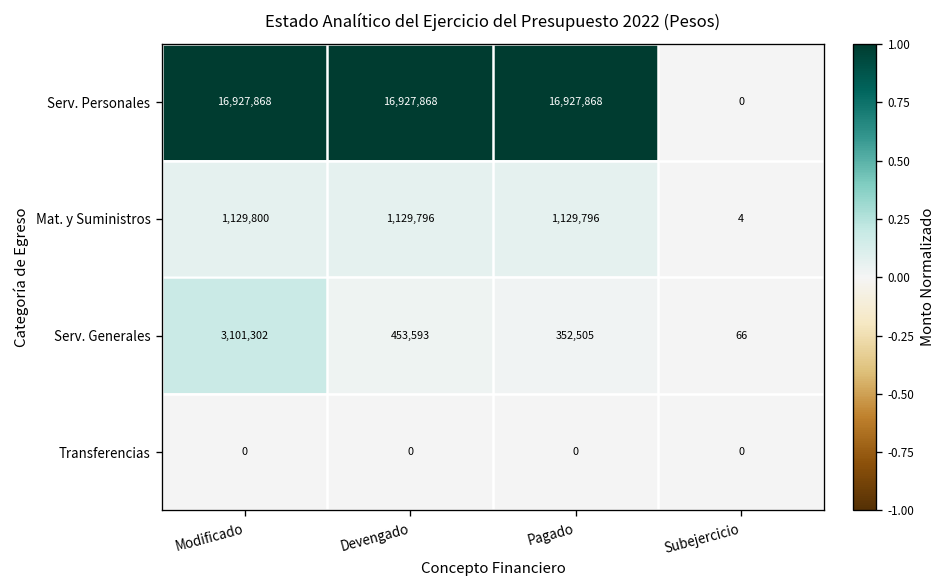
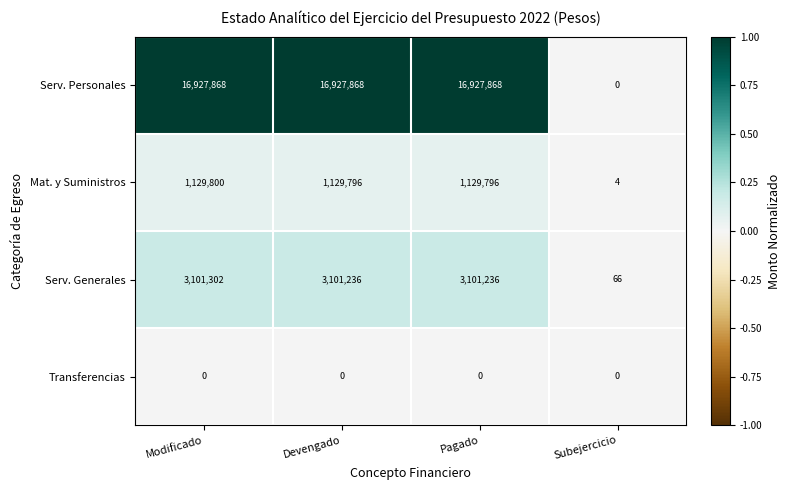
  {
    "Serv. Personales": {
      "Modificado": "16,927,868",
      "Devengado": "16,927,868",
      "Pagado": "16,927,868",
      "Subejercicio": "0"
    },
    "Mat. y Suministros": {
      "Modificado": "1,129,800",
      "Devengado": "1,129,796",
      "Pagado": "1,129,796",
      "Subejercicio": "4"
    },
    "Serv. Generales": {
      "Modificado": "3,101,302",
-     "Devengado": "453,593",
-     "Pagado": "352,505",
+     "Devengado": "3,101,236",
+     "Pagado": "3,101,236",
      "Subejercicio": "66"
    },
    "Transferencias": {
      "Modificado": "0",
      "Devengado": "0",
      "Pagado": "0",
      "Subejercicio": "0"
    }
  }
